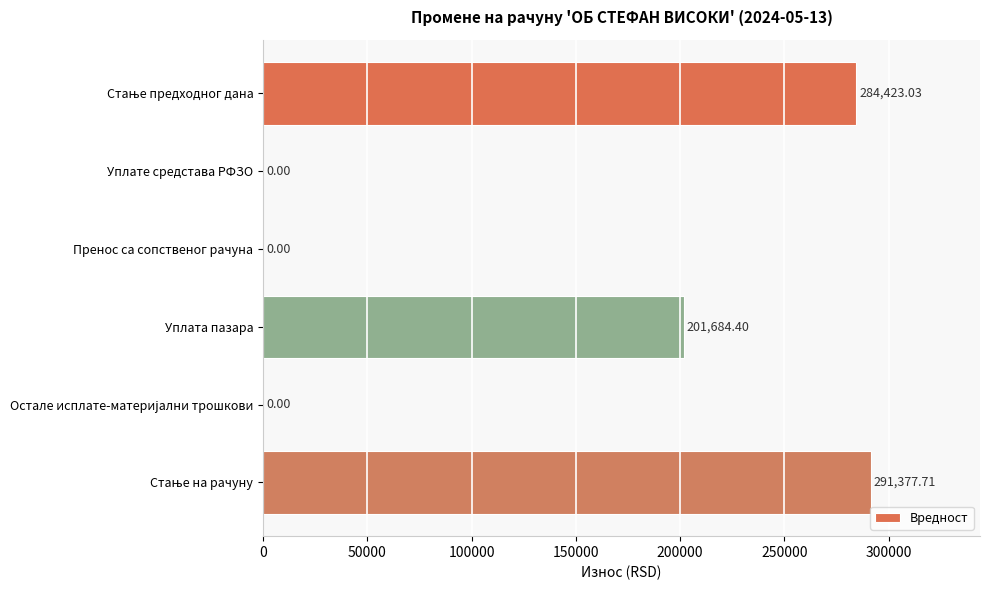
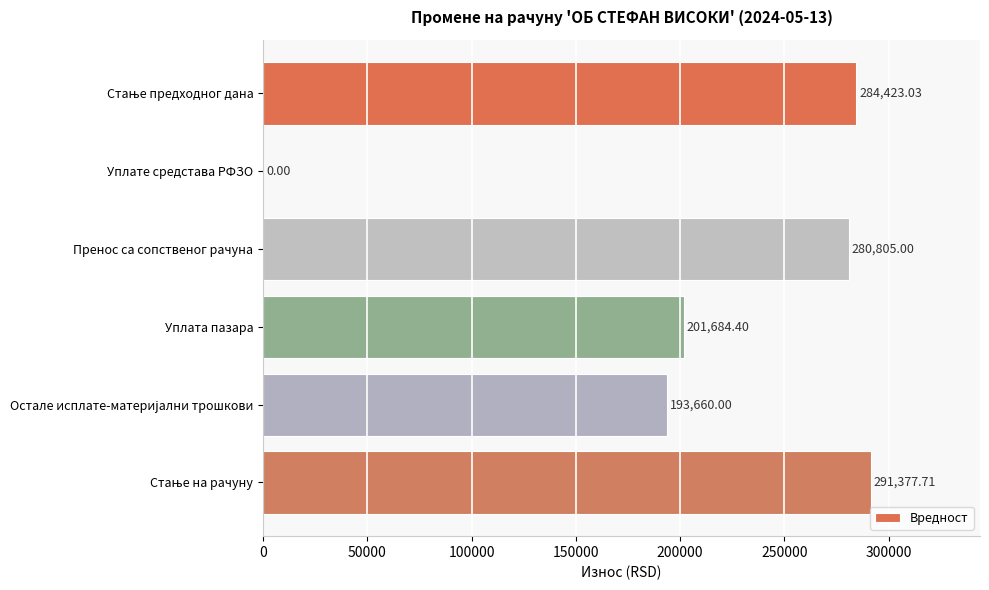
  {
    "Стање предходног дана": "284,423.03",
    "Уплате средстава РФЗО": "0.00",
-   "Пренос са сопственог рачуна": "0.00",
+   "Пренос са сопственог рачуна": "280,805.00",
    "Уплата пазара": "201,684.40",
-   "Остале исплате-материјални трошкови": "0.00",
+   "Остале исплате-материјални трошкови": "193,660.00",
    "Стање на рачуну": "291,377.71"
  }
